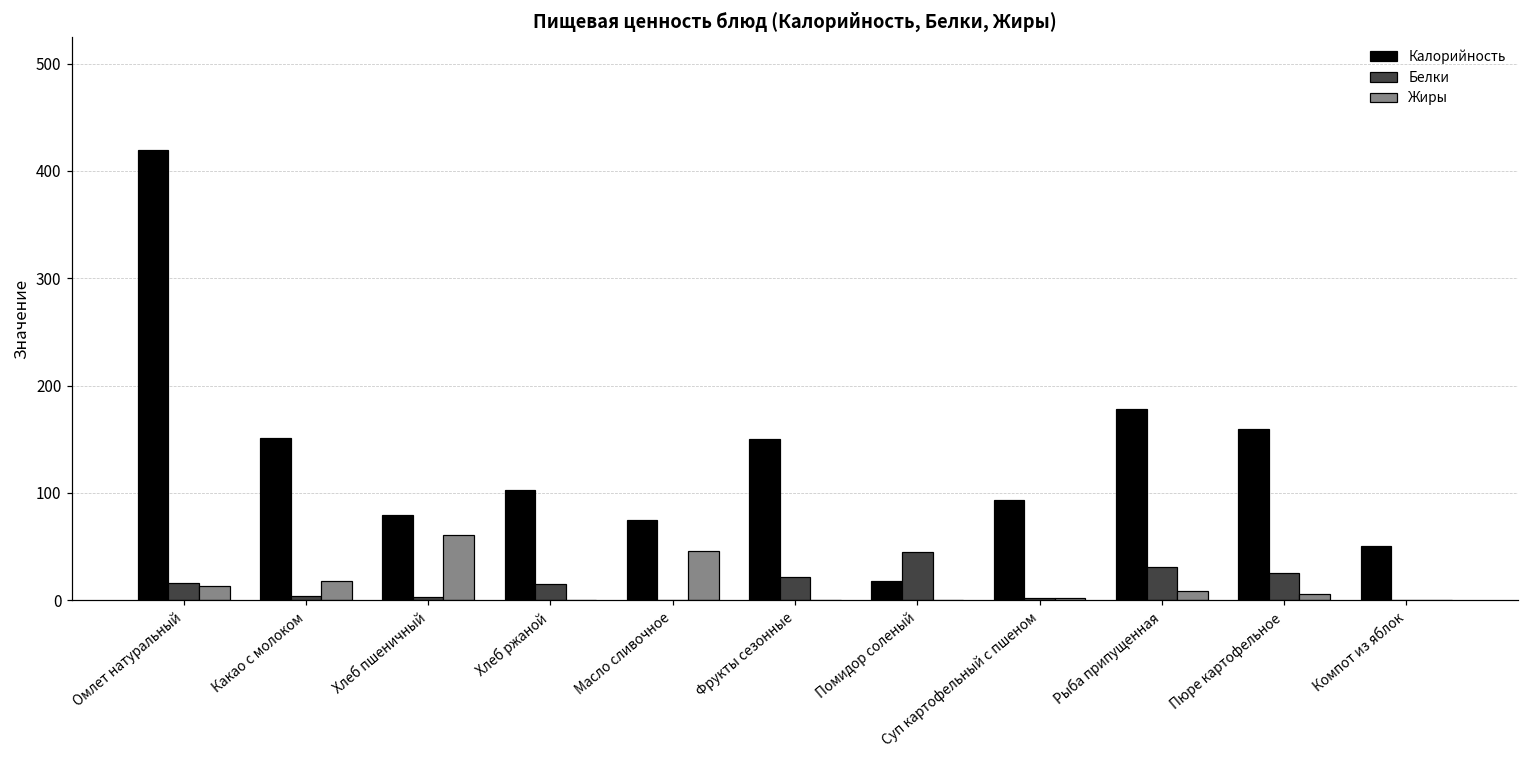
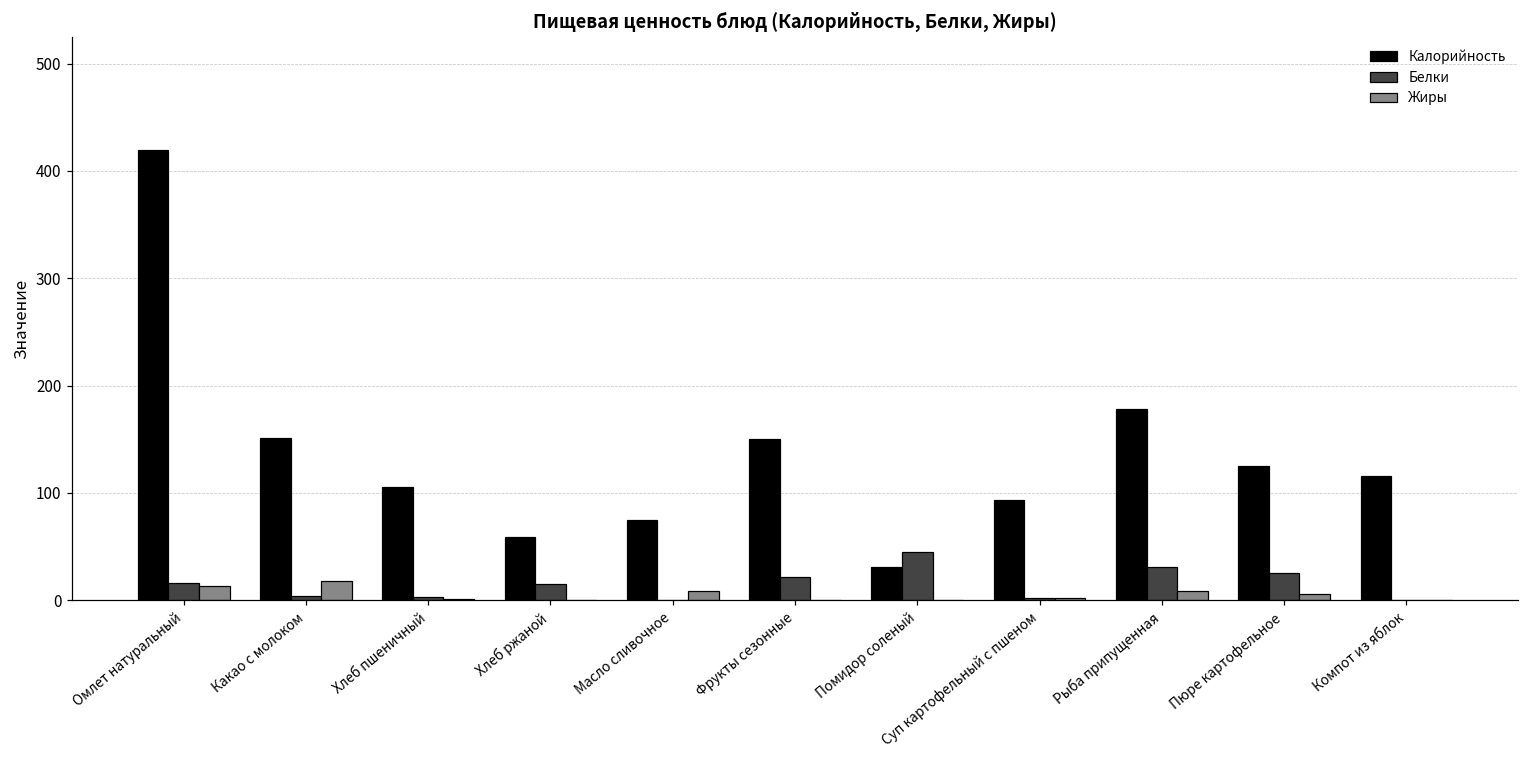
  {
    "Калорийность": {
      "Омлет натуральный": 420,
      "Какао с молоком": 150,
-     "Хлеб пшеничный": 80,
-     "Хлеб ржаной": 100,
+     "Хлеб пшеничный": 110,
+     "Хлеб ржаной": 60,
      "Масло сливочное": 80,
      "Фрукты сезонные": 150,
-     "Помидор соленый": 20,
+     "Помидор соленый": 30,
      "Суп картофельный с пшеном": 90,
      "Рыба припущенная": 180,
-     "Пюре картофельное": 160,
-     "Компот из яблок": 50
+     "Пюре картофельное": 130,
+     "Компот из яблок": 120
    },
    "Белки": {
      "Омлет натуральный": 20,
      "Какао с молоком": 0,
      "Хлеб пшеничный": 0,
      "Хлеб ржаной": 10,
      "Фрукты сезонные": 20,
      "Помидор соленый": 40,
      "Рыба припущенная": 30,
      "Пюре картофельное": 30
    },
    "Жиры": {
      "Омлет натуральный": 10,
      "Какао с молоком": 20,
-     "Хлеб пшеничный": 60,
-     "Масло сливочное": 50,
+     "Хлеб пшеничный": 0,
+     "Масло сливочное": 10,
      "Фрукты сезонные": 0,
      "Рыба припущенная": 10,
      "Пюре картофельное": 10,
      "Компот из яблок": 0
    }
  }
